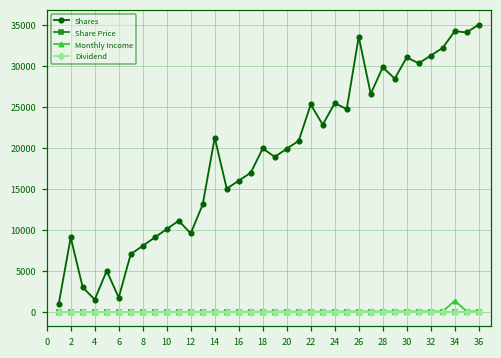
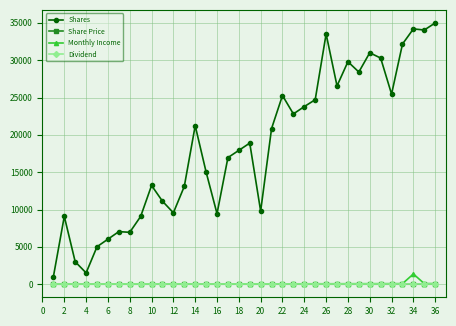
  {
    "Shares": {
      "2": 9000,
      "4": 2000,
-     "6": 2000,
-     "8": 8000,
-     "10": 10000,
+     "6": 6000,
+     "8": 7000,
+     "10": 13000,
      "12": 10000,
      "14": 21000,
-     "16": 16000,
-     "18": 20000,
-     "20": 20000,
+     "16": 9000,
+     "18": 18000,
+     "20": 10000,
      "22": 25000,
-     "24": 25000,
+     "24": 24000,
      "26": 34000,
      "28": 30000,
      "30": 31000,
-     "32": 31000,
+     "32": 25000,
      "34": 34000,
      "36": 35000
    },
    "Dividend": {
      "34": 0
    },
    "Monthly Income": {
      "34": 1000
    }
  }
